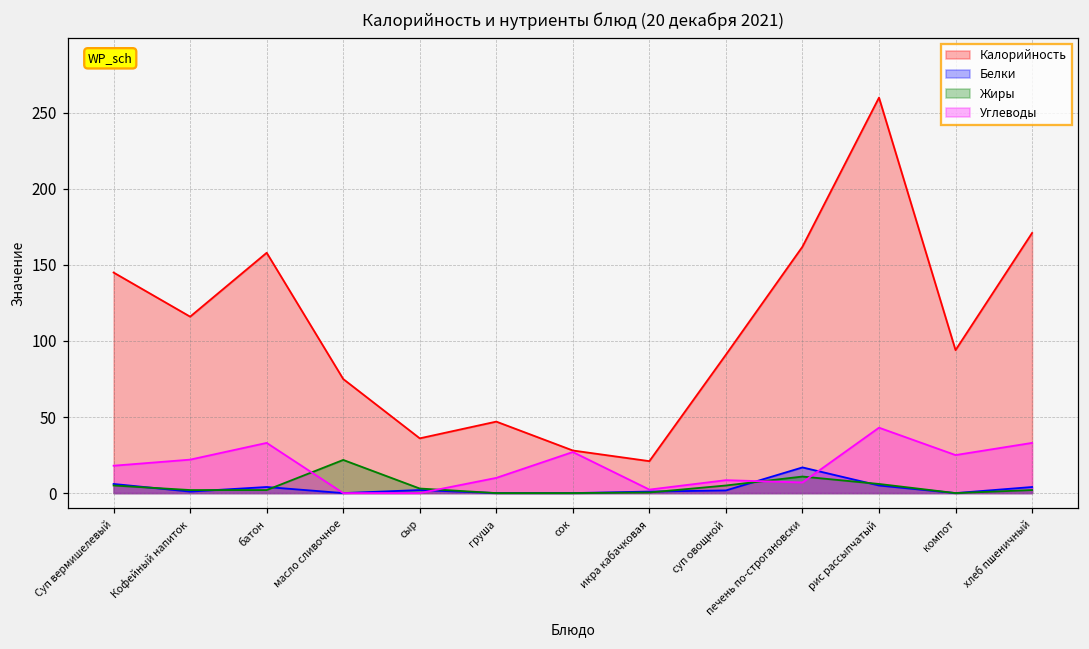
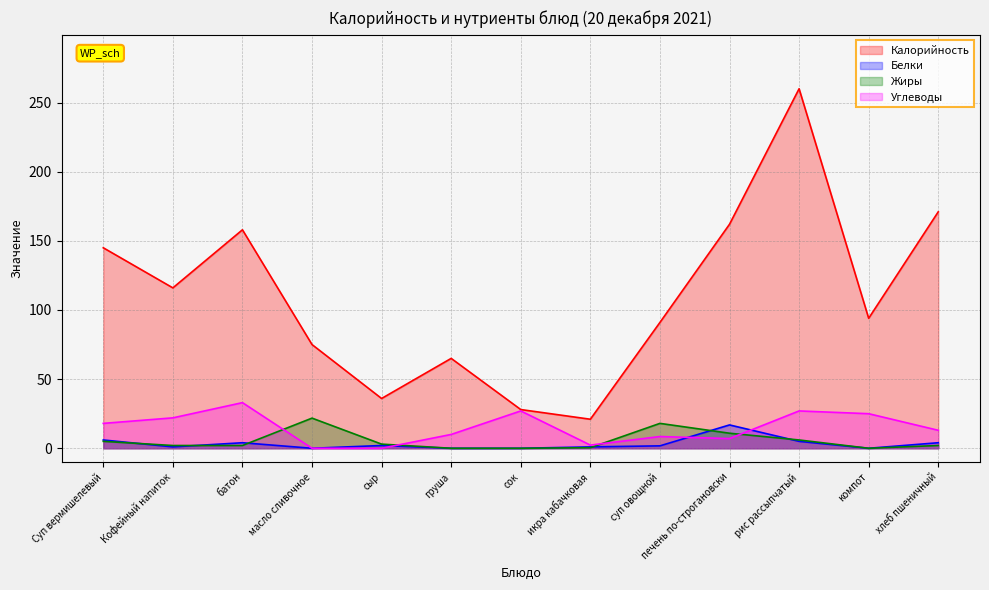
  {
    "Калорийность": {
      "Суп вермишелевый": 145,
      "Кофейный напиток": 116,
      "батон": 158,
      "масло сливочное": 75,
      "сыр": 36,
-     "груша": 47,
+     "груша": 65,
      "икра кабачковая": 21,
      "суп овощной": 91,
      "печень по-строгановски": 162,
      "рис рассыпчатый": 260,
      "компот": 94,
      "хлеб пшеничный": 171
    },
    "Белки": {
      "батон": 4,
      "суп овощной": 2,
      "печень по-строгановски": 17,
      "хлеб пшеничный": 4
    },
    "Жиры": {
      "батон": 2,
      "масло сливочное": 22,
-     "суп овощной": 5,
+     "суп овощной": 18,
      "печень по-строгановски": 11,
      "хлеб пшеничный": 2
    },
    "Углеводы": {
      "Суп вермишелевый": 18,
      "Кофейный напиток": 22,
      "батон": 33,
      "сыр": 0,
      "груша": 10,
      "суп овощной": 8,
      "печень по-строгановски": 7,
-     "рис рассыпчатый": 43,
+     "рис рассыпчатый": 27,
      "компот": 25,
-     "хлеб пшеничный": 33
+     "хлеб пшеничный": 13
    }
  }
